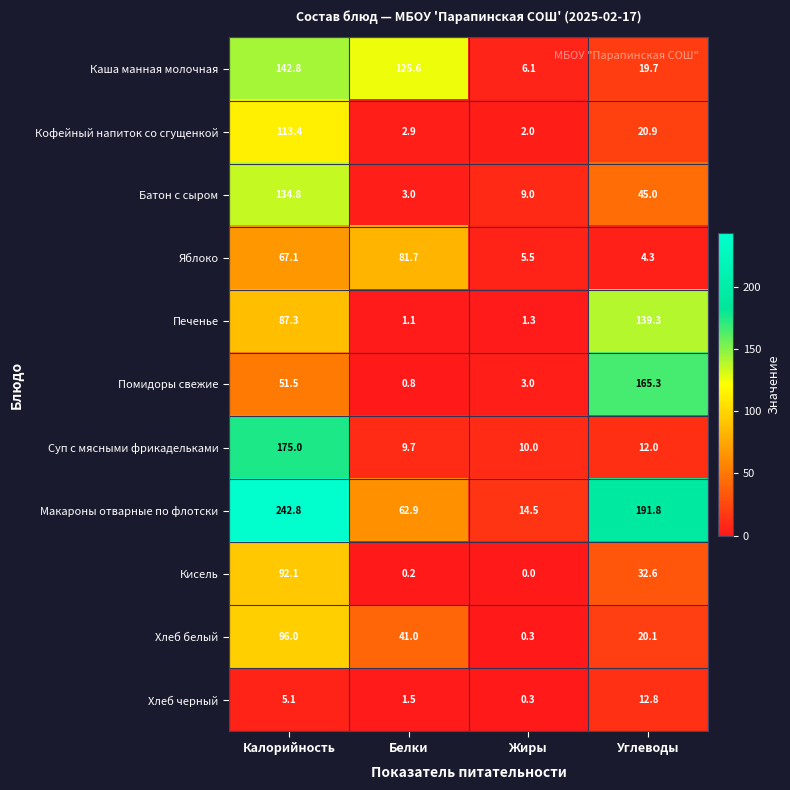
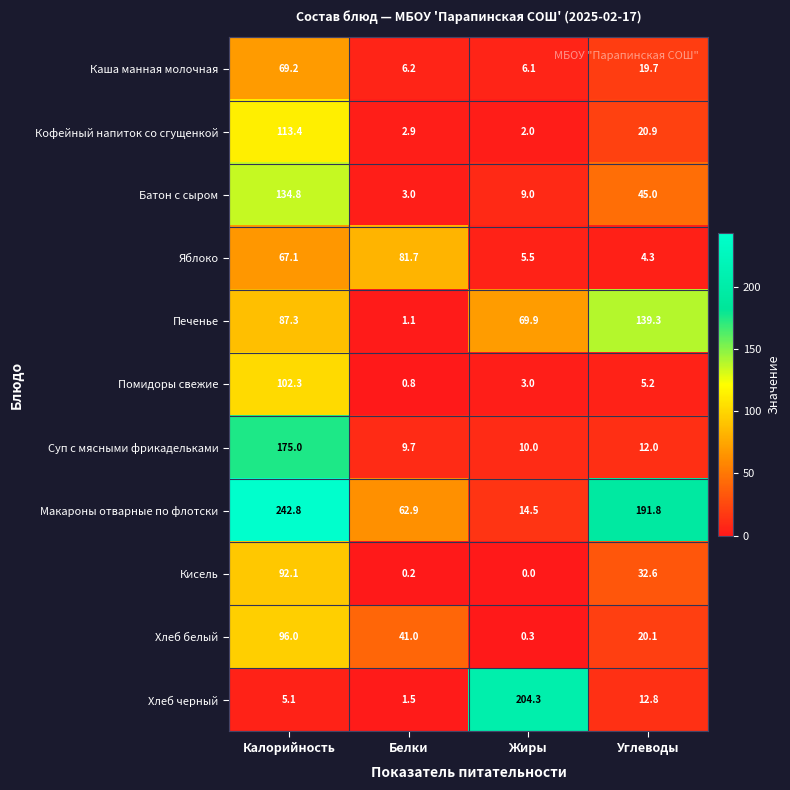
  {
    "Каша манная молочная": {
-     "Калорийность": 142.8,
-     "Белки": 125.6,
+     "Калорийность": 69.2,
+     "Белки": 6.2,
      "Жиры": 6.1
    },
    "Кофейный напиток со сгущенкой": {
      "Калорийность": 113.4,
      "Белки": 2.9,
      "Жиры": 2.0,
      "Углеводы": 20.9
    },
    "Батон с сыром": {
      "Калорийность": 134.8,
      "Белки": 3.0,
      "Жиры": 9.0,
      "Углеводы": 45.0
    },
    "Яблоко": {
      "Калорийность": 67.1,
      "Белки": 81.7,
      "Жиры": 5.5,
      "Углеводы": 4.3
    },
    "Печенье": {
      "Калорийность": 87.3,
      "Белки": 1.1,
-     "Жиры": 1.3,
+     "Жиры": 69.9,
      "Углеводы": 139.3
    },
    "Помидоры свежие": {
-     "Калорийность": 51.5,
+     "Калорийность": 102.3,
      "Белки": 0.8,
      "Жиры": 3.0,
-     "Углеводы": 165.3
+     "Углеводы": 5.2
    },
    "Суп с мясными фрикадельками": {
      "Калорийность": 175.0,
      "Белки": 9.7,
      "Жиры": 10.0,
      "Углеводы": 12.0
    },
    "Макароны отварные по флотски": {
      "Калорийность": 242.8,
      "Белки": 62.9,
      "Жиры": 14.5,
      "Углеводы": 191.8
    },
    "Кисель": {
      "Калорийность": 92.1,
      "Белки": 0.2,
      "Жиры": 0.0,
      "Углеводы": 32.6
    },
    "Хлеб белый": {
      "Калорийность": 96.0,
      "Белки": 41.0,
      "Жиры": 0.3,
      "Углеводы": 20.1
    },
    "Хлеб черный": {
      "Калорийность": 5.1,
      "Белки": 1.5,
-     "Жиры": 0.3,
+     "Жиры": 204.3,
      "Углеводы": 12.8
    }
  }
